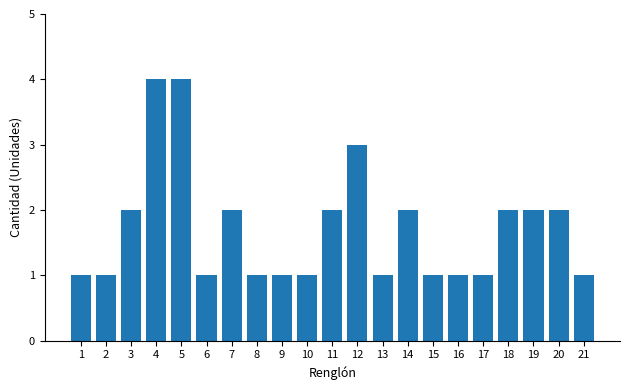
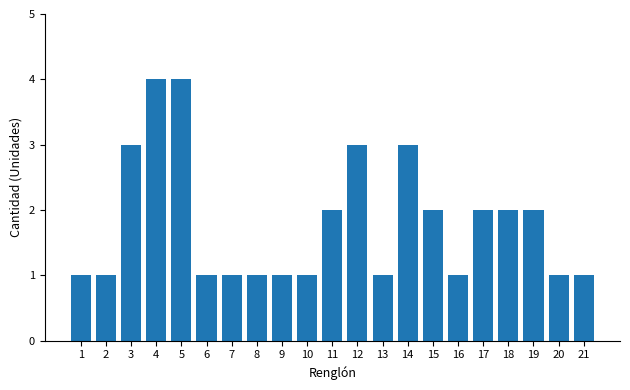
  {
    "1": 1,
    "2": 1,
-   "3": 2,
+   "3": 3,
    "4": 4,
    "5": 4,
    "6": 1,
-   "7": 2,
+   "7": 1,
    "8": 1,
    "9": 1,
    "10": 1,
    "11": 2,
    "12": 3,
    "13": 1,
-   "14": 2,
-   "15": 1,
+   "14": 3,
+   "15": 2,
    "16": 1,
-   "17": 1,
+   "17": 2,
    "18": 2,
    "19": 2,
-   "20": 2,
+   "20": 1,
    "21": 1
  }
